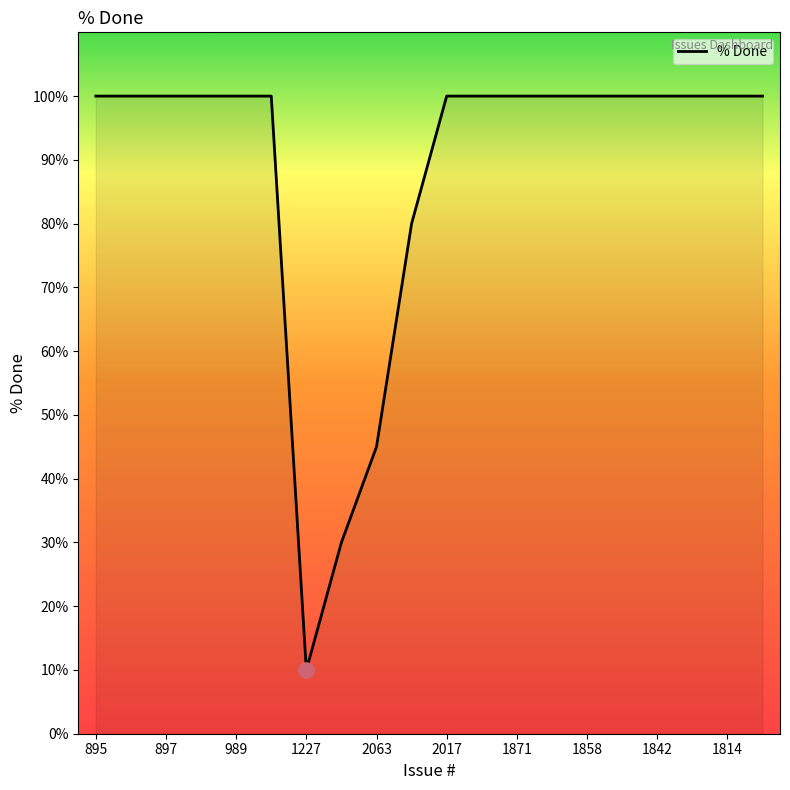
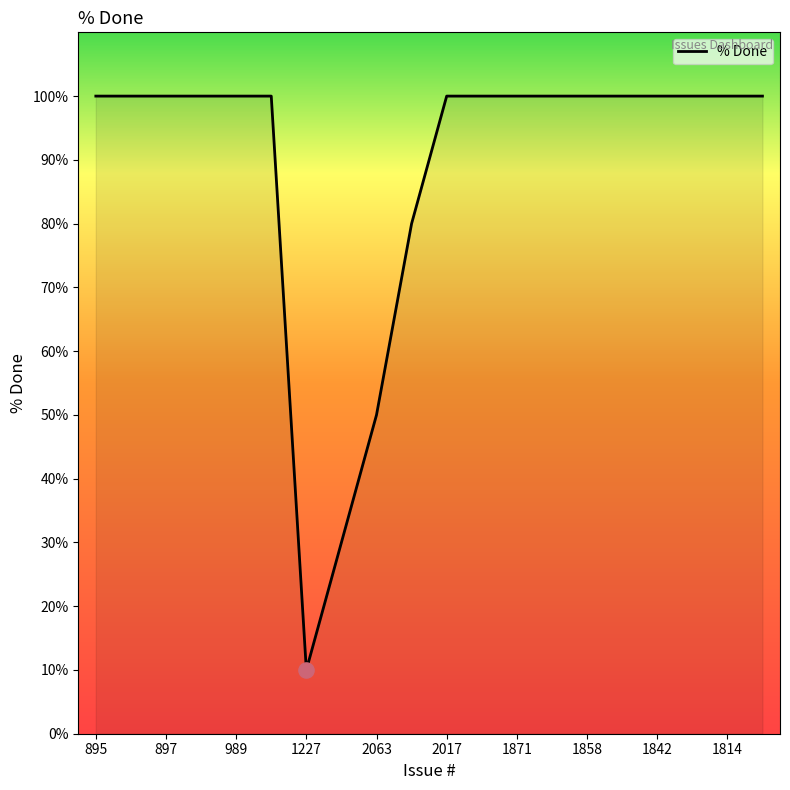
  {
    "% Done": {
      "895": "100%",
      "897": "100%",
      "989": "100%",
-     "2063": "45%",
+     "2063": "50%",
      "2017": "100%",
      "1871": "100%",
      "1858": "100%",
      "1842": "100%",
      "1814": "100%"
    }
  }
